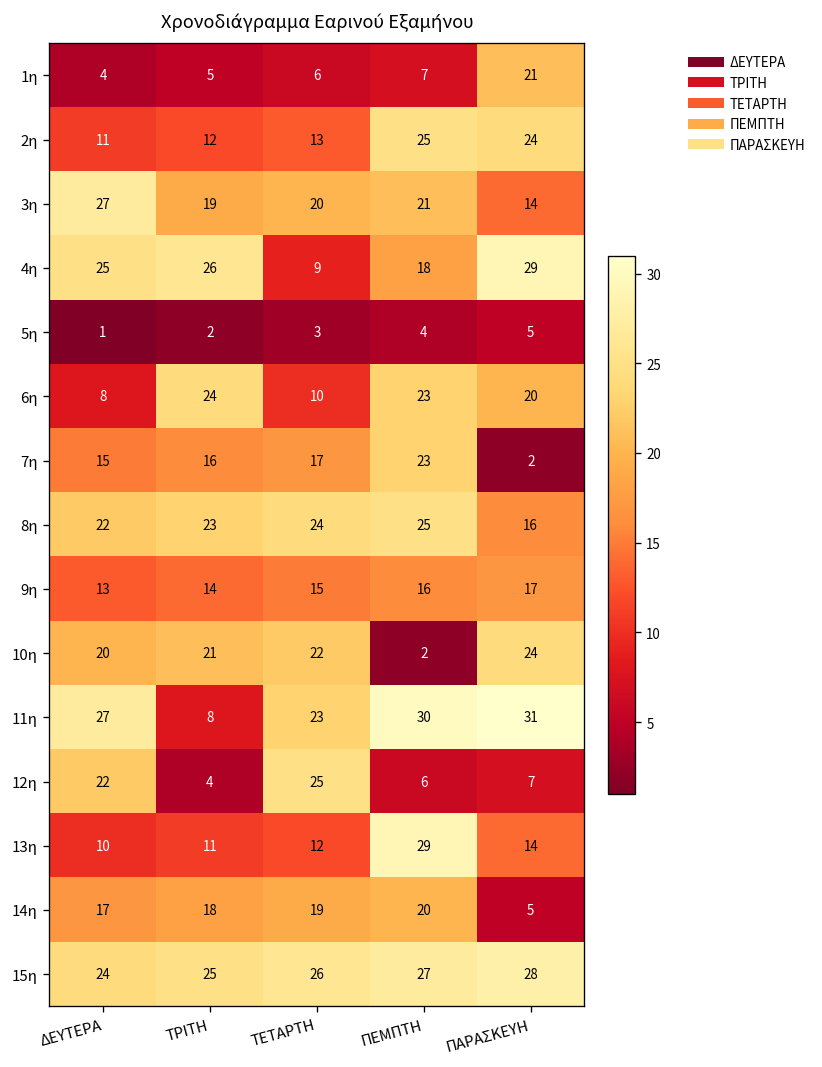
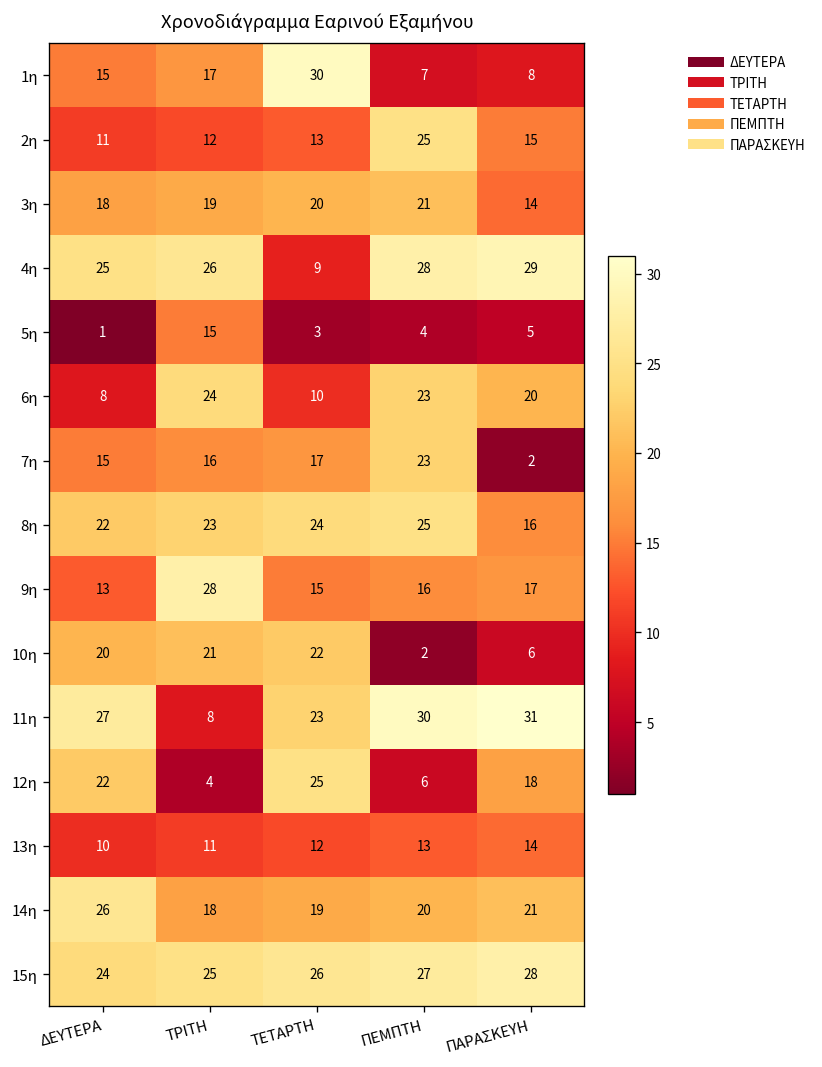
  {
    "1η": {
-     "ΔΕΥΤΕΡΑ": 4,
-     "ΤΡΙΤΗ": 5,
-     "ΤΕΤΑΡΤΗ": 6,
+     "ΔΕΥΤΕΡΑ": 15,
+     "ΤΡΙΤΗ": 17,
+     "ΤΕΤΑΡΤΗ": 30,
      "ΠΕΜΠΤΗ": 7,
-     "ΠΑΡΑΣΚΕΥΗ": 21
+     "ΠΑΡΑΣΚΕΥΗ": 8
    },
    "2η": {
      "ΔΕΥΤΕΡΑ": 11,
      "ΤΡΙΤΗ": 12,
      "ΤΕΤΑΡΤΗ": 13,
      "ΠΕΜΠΤΗ": 25,
-     "ΠΑΡΑΣΚΕΥΗ": 24
+     "ΠΑΡΑΣΚΕΥΗ": 15
    },
    "3η": {
-     "ΔΕΥΤΕΡΑ": 27,
+     "ΔΕΥΤΕΡΑ": 18,
      "ΤΡΙΤΗ": 19,
      "ΤΕΤΑΡΤΗ": 20,
      "ΠΕΜΠΤΗ": 21,
      "ΠΑΡΑΣΚΕΥΗ": 14
    },
    "4η": {
      "ΔΕΥΤΕΡΑ": 25,
      "ΤΡΙΤΗ": 26,
      "ΤΕΤΑΡΤΗ": 9,
-     "ΠΕΜΠΤΗ": 18,
+     "ΠΕΜΠΤΗ": 28,
      "ΠΑΡΑΣΚΕΥΗ": 29
    },
    "5η": {
      "ΔΕΥΤΕΡΑ": 1,
-     "ΤΡΙΤΗ": 2,
+     "ΤΡΙΤΗ": 15,
      "ΤΕΤΑΡΤΗ": 3,
      "ΠΕΜΠΤΗ": 4,
      "ΠΑΡΑΣΚΕΥΗ": 5
    },
    "6η": {
      "ΔΕΥΤΕΡΑ": 8,
      "ΤΡΙΤΗ": 24,
      "ΤΕΤΑΡΤΗ": 10,
      "ΠΕΜΠΤΗ": 23,
      "ΠΑΡΑΣΚΕΥΗ": 20
    },
    "7η": {
      "ΔΕΥΤΕΡΑ": 15,
      "ΤΡΙΤΗ": 16,
      "ΤΕΤΑΡΤΗ": 17,
      "ΠΕΜΠΤΗ": 23,
      "ΠΑΡΑΣΚΕΥΗ": 2
    },
    "8η": {
      "ΔΕΥΤΕΡΑ": 22,
      "ΤΡΙΤΗ": 23,
      "ΤΕΤΑΡΤΗ": 24,
      "ΠΕΜΠΤΗ": 25,
      "ΠΑΡΑΣΚΕΥΗ": 16
    },
    "9η": {
      "ΔΕΥΤΕΡΑ": 13,
-     "ΤΡΙΤΗ": 14,
+     "ΤΡΙΤΗ": 28,
      "ΤΕΤΑΡΤΗ": 15,
      "ΠΕΜΠΤΗ": 16,
      "ΠΑΡΑΣΚΕΥΗ": 17
    },
    "10η": {
      "ΔΕΥΤΕΡΑ": 20,
      "ΤΡΙΤΗ": 21,
      "ΤΕΤΑΡΤΗ": 22,
      "ΠΕΜΠΤΗ": 2,
-     "ΠΑΡΑΣΚΕΥΗ": 24
+     "ΠΑΡΑΣΚΕΥΗ": 6
    },
    "11η": {
      "ΔΕΥΤΕΡΑ": 27,
      "ΤΡΙΤΗ": 8,
      "ΤΕΤΑΡΤΗ": 23,
      "ΠΕΜΠΤΗ": 30,
      "ΠΑΡΑΣΚΕΥΗ": 31
    },
    "12η": {
      "ΔΕΥΤΕΡΑ": 22,
      "ΤΡΙΤΗ": 4,
      "ΤΕΤΑΡΤΗ": 25,
      "ΠΕΜΠΤΗ": 6,
-     "ΠΑΡΑΣΚΕΥΗ": 7
+     "ΠΑΡΑΣΚΕΥΗ": 18
    },
    "13η": {
      "ΔΕΥΤΕΡΑ": 10,
      "ΤΡΙΤΗ": 11,
      "ΤΕΤΑΡΤΗ": 12,
-     "ΠΕΜΠΤΗ": 29,
+     "ΠΕΜΠΤΗ": 13,
      "ΠΑΡΑΣΚΕΥΗ": 14
    },
    "14η": {
-     "ΔΕΥΤΕΡΑ": 17,
+     "ΔΕΥΤΕΡΑ": 26,
      "ΤΡΙΤΗ": 18,
      "ΤΕΤΑΡΤΗ": 19,
      "ΠΕΜΠΤΗ": 20,
-     "ΠΑΡΑΣΚΕΥΗ": 5
+     "ΠΑΡΑΣΚΕΥΗ": 21
    },
    "15η": {
      "ΔΕΥΤΕΡΑ": 24,
      "ΤΡΙΤΗ": 25,
      "ΤΕΤΑΡΤΗ": 26,
      "ΠΕΜΠΤΗ": 27,
      "ΠΑΡΑΣΚΕΥΗ": 28
    }
  }
